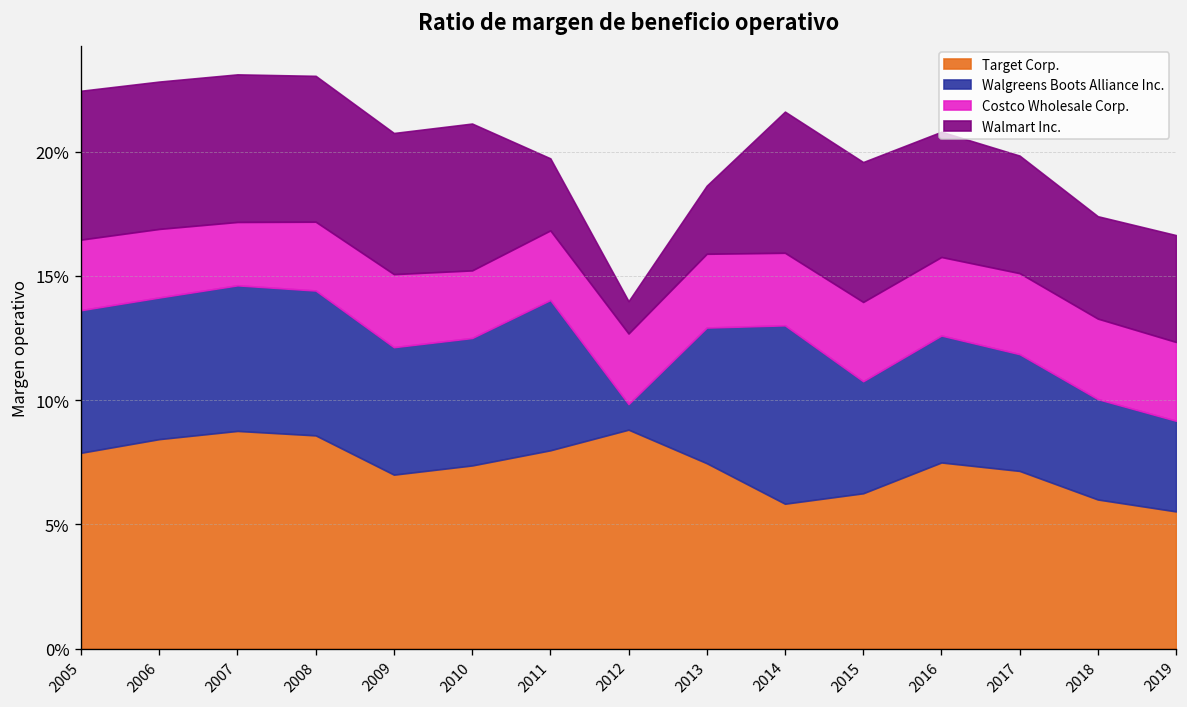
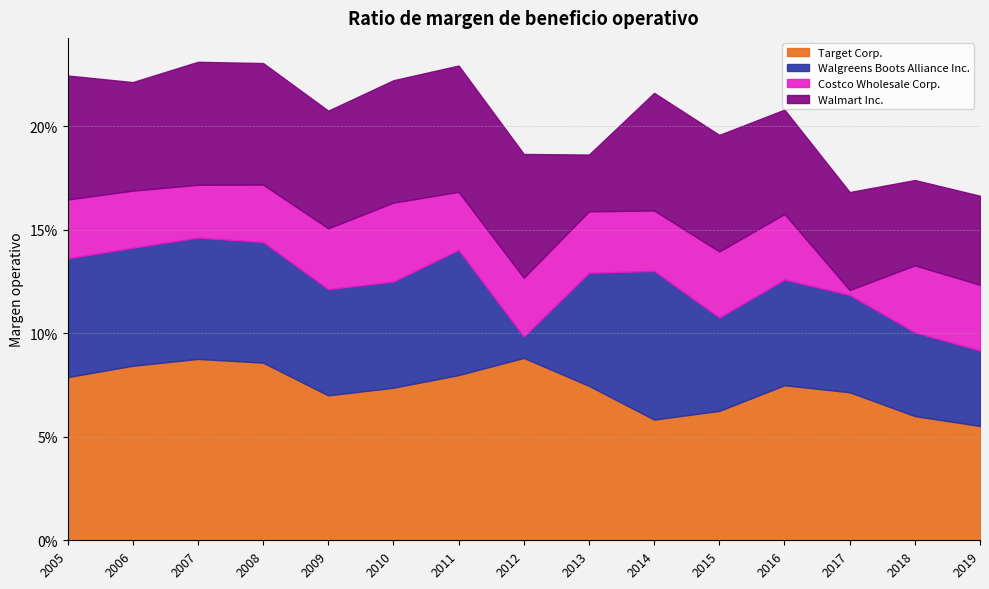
  {
    "Target Corp.": {
      "2005": "7.9%",
      "2006": "8.4%",
      "2007": "8.8%",
      "2008": "8.6%",
      "2009": "7.0%",
      "2010": "7.4%",
      "2011": "8.0%",
      "2012": "8.8%",
      "2013": "7.5%",
      "2014": "5.8%",
      "2015": "6.3%",
      "2016": "7.5%",
      "2017": "7.1%",
      "2018": "6.0%",
      "2019": "5.5%"
    },
    "Walgreens Boots Alliance Inc.": {
      "2005": "5.7%",
      "2006": "5.7%",
      "2007": "5.9%",
      "2008": "5.8%",
      "2009": "5.1%",
      "2010": "5.1%",
      "2011": "6.0%",
      "2012": "1.0%",
      "2013": "5.5%",
      "2014": "7.2%",
      "2015": "4.5%",
      "2016": "5.1%",
      "2017": "4.7%",
      "2018": "4.0%",
      "2019": "3.7%"
    },
    "Costco Wholesale Corp.": {
      "2005": "2.8%",
      "2006": "2.8%",
      "2007": "2.5%",
      "2008": "2.8%",
      "2009": "2.9%",
-     "2010": "2.7%",
+     "2010": "3.8%",
      "2011": "2.8%",
      "2012": "2.8%",
      "2013": "3.0%",
      "2014": "2.9%",
      "2015": "3.2%",
      "2016": "3.2%",
-     "2017": "3.3%",
+     "2017": "0.2%",
      "2018": "3.2%",
      "2019": "3.2%"
    },
    "Walmart Inc.": {
      "2005": "6.0%",
-     "2006": "5.9%",
+     "2006": "5.2%",
      "2007": "5.9%",
      "2008": "5.9%",
      "2009": "5.7%",
      "2010": "5.9%",
-     "2011": "2.9%",
-     "2012": "1.3%",
+     "2011": "6.1%",
+     "2012": "6.0%",
      "2013": "2.7%",
      "2014": "5.7%",
      "2015": "5.6%",
      "2016": "5.0%",
      "2017": "4.7%",
      "2018": "4.1%",
      "2019": "4.3%"
    }
  }
